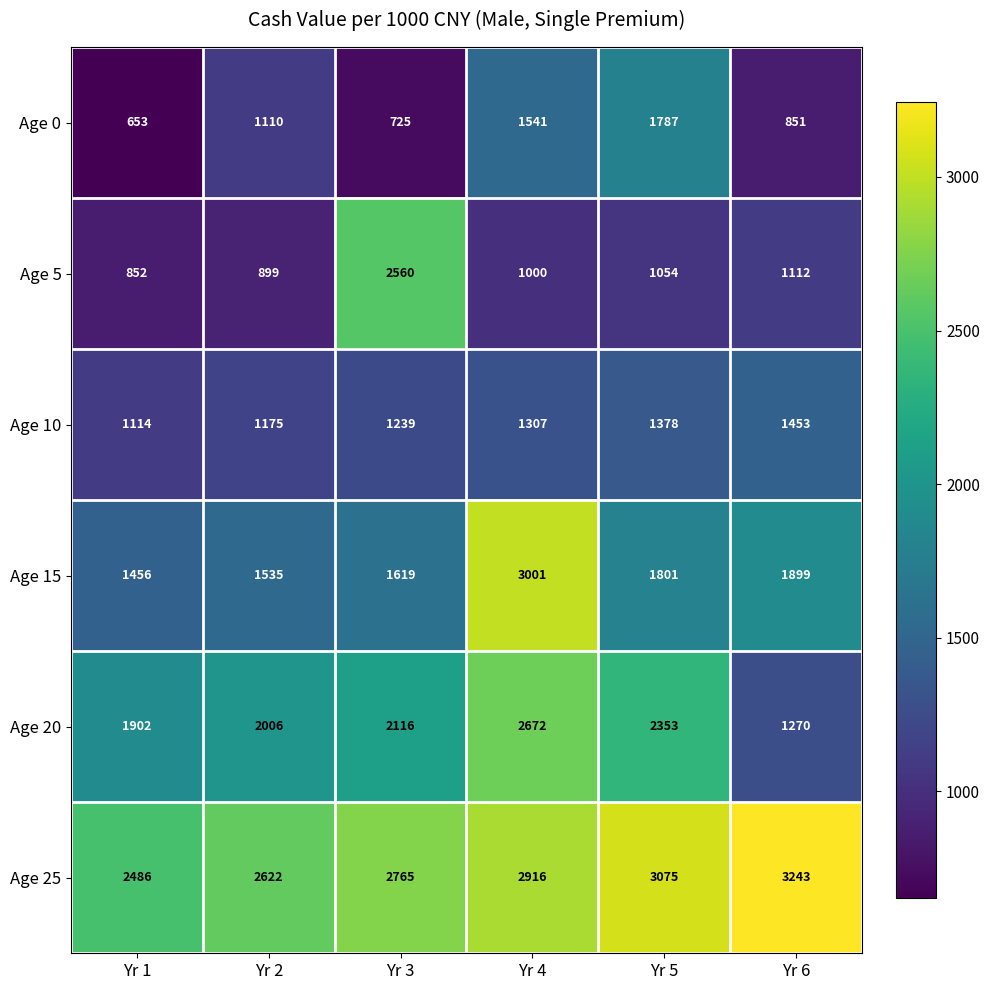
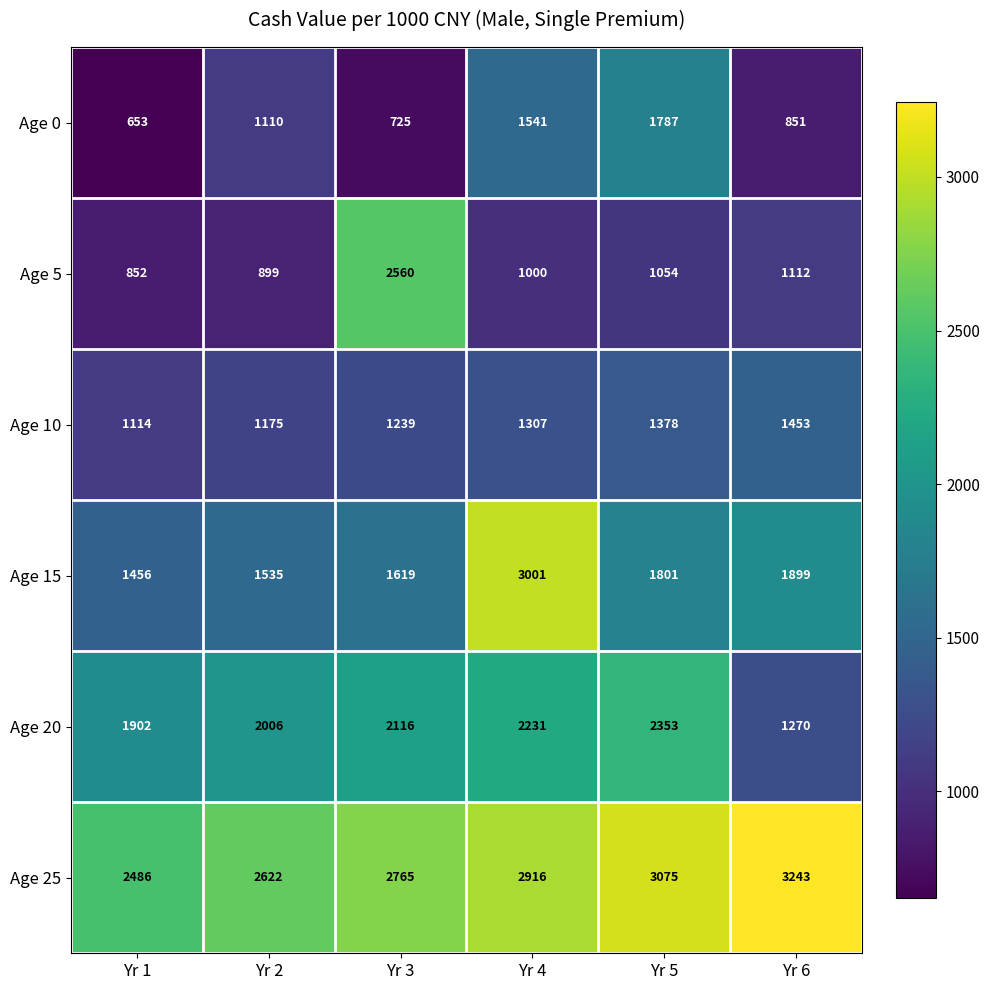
  {
    "Age 0": {
      "Yr 1": 653,
      "Yr 2": 1110,
      "Yr 3": 725,
      "Yr 4": 1541,
      "Yr 5": 1787,
      "Yr 6": 851
    },
    "Age 5": {
      "Yr 1": 852,
      "Yr 2": 899,
      "Yr 3": 2560,
      "Yr 4": 1000,
      "Yr 5": 1054,
      "Yr 6": 1112
    },
    "Age 10": {
      "Yr 1": 1114,
      "Yr 2": 1175,
      "Yr 3": 1239,
      "Yr 4": 1307,
      "Yr 5": 1378,
      "Yr 6": 1453
    },
    "Age 15": {
      "Yr 1": 1456,
      "Yr 2": 1535,
      "Yr 3": 1619,
      "Yr 4": 3001,
      "Yr 5": 1801,
      "Yr 6": 1899
    },
    "Age 20": {
      "Yr 1": 1902,
      "Yr 2": 2006,
      "Yr 3": 2116,
-     "Yr 4": 2672,
+     "Yr 4": 2231,
      "Yr 5": 2353,
      "Yr 6": 1270
    },
    "Age 25": {
      "Yr 1": 2486,
      "Yr 2": 2622,
      "Yr 3": 2765,
      "Yr 4": 2916,
      "Yr 5": 3075,
      "Yr 6": 3243
    }
  }
